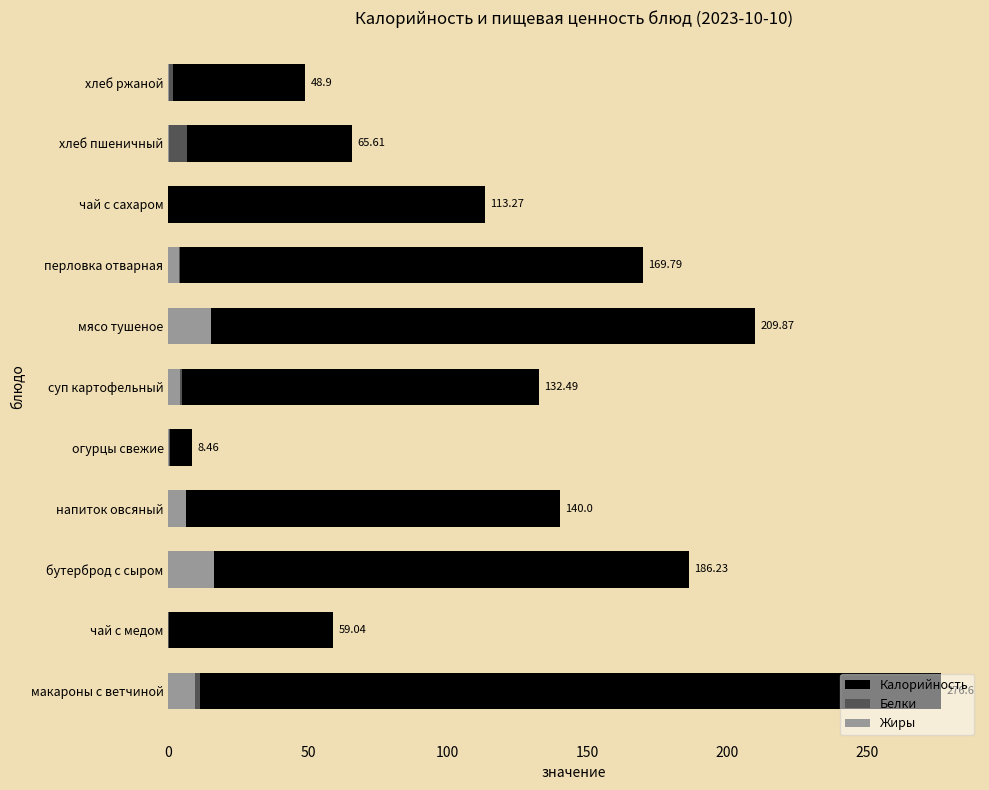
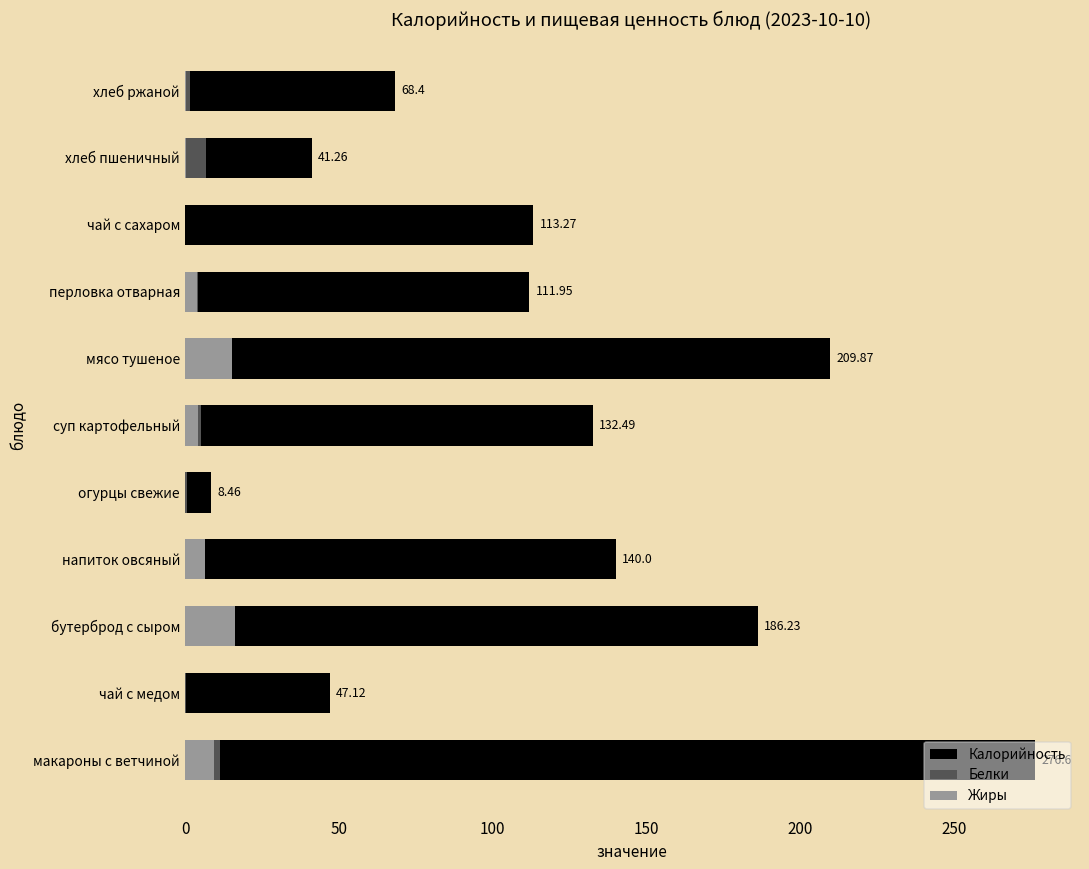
  {
    "Калорийность": {
-     "хлеб ржаной": 48.9,
-     "хлеб пшеничный": 65.61,
+     "хлеб ржаной": 68.4,
+     "хлеб пшеничный": 41.26,
      "чай с сахаром": 113.27,
-     "перловка отварная": 169.79,
+     "перловка отварная": 111.95,
      "мясо тушеное": 209.87,
      "суп картофельный": 132.49,
      "огурцы свежие": 8.46,
      "напиток овсяный": 140.0,
      "бутерброд с сыром": 186.23,
-     "чай с медом": 59.04
+     "чай с медом": 47.12
    },
    "Белки": {
      "чай с сахаром": 0
    },
    "Жиры": {
      "чай с сахаром": 0,
      "чай с медом": 0
    }
  }
